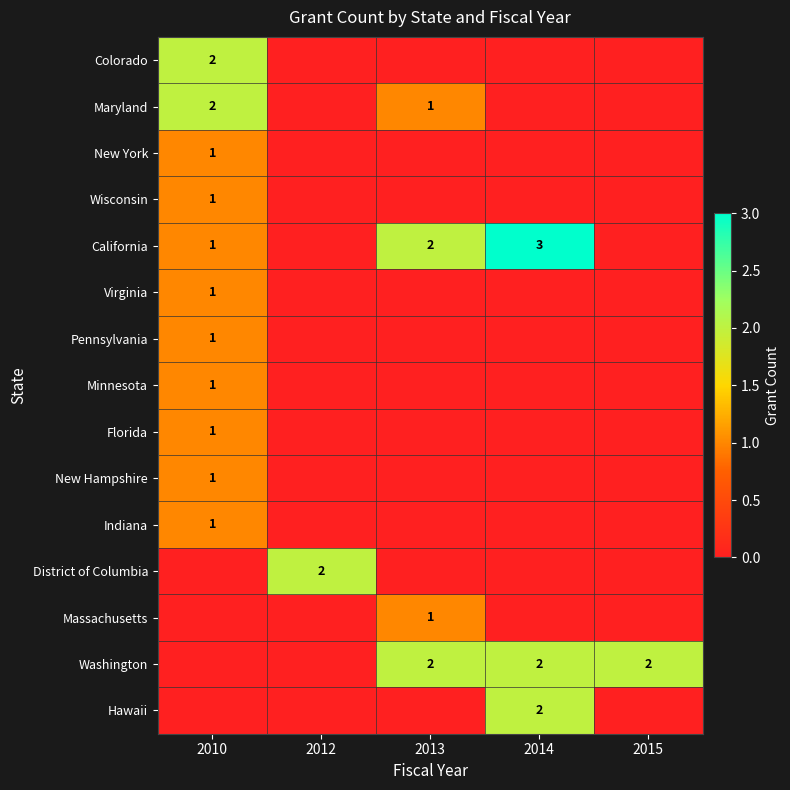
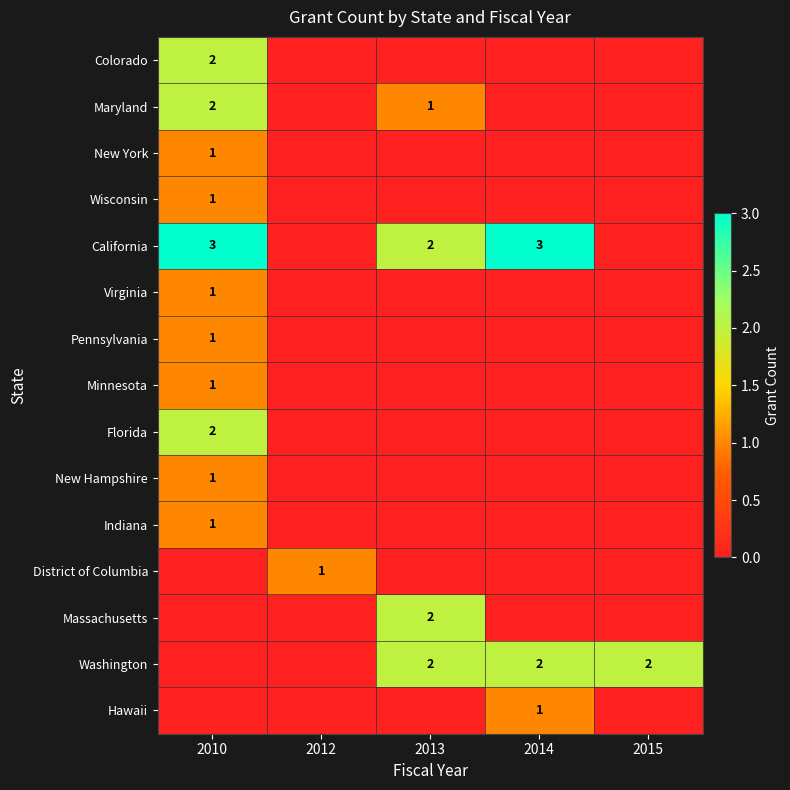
  {
    "Colorado": {
      "2010": 2
    },
    "Maryland": {
      "2010": 2,
      "2013": 1
    },
    "New York": {
      "2010": 1
    },
    "Wisconsin": {
      "2010": 1
    },
    "California": {
-     "2010": 1,
+     "2010": 3,
      "2013": 2,
      "2014": 3
    },
    "Virginia": {
      "2010": 1
    },
    "Pennsylvania": {
      "2010": 1
    },
    "Minnesota": {
      "2010": 1
    },
    "Florida": {
-     "2010": 1
+     "2010": 2
    },
    "New Hampshire": {
      "2010": 1
    },
    "Indiana": {
      "2010": 1
    },
    "District of Columbia": {
-     "2012": 2
+     "2012": 1
    },
    "Massachusetts": {
-     "2013": 1
+     "2013": 2
    },
    "Washington": {
      "2013": 2,
      "2014": 2,
      "2015": 2
    },
    "Hawaii": {
-     "2014": 2
+     "2014": 1
    }
  }
